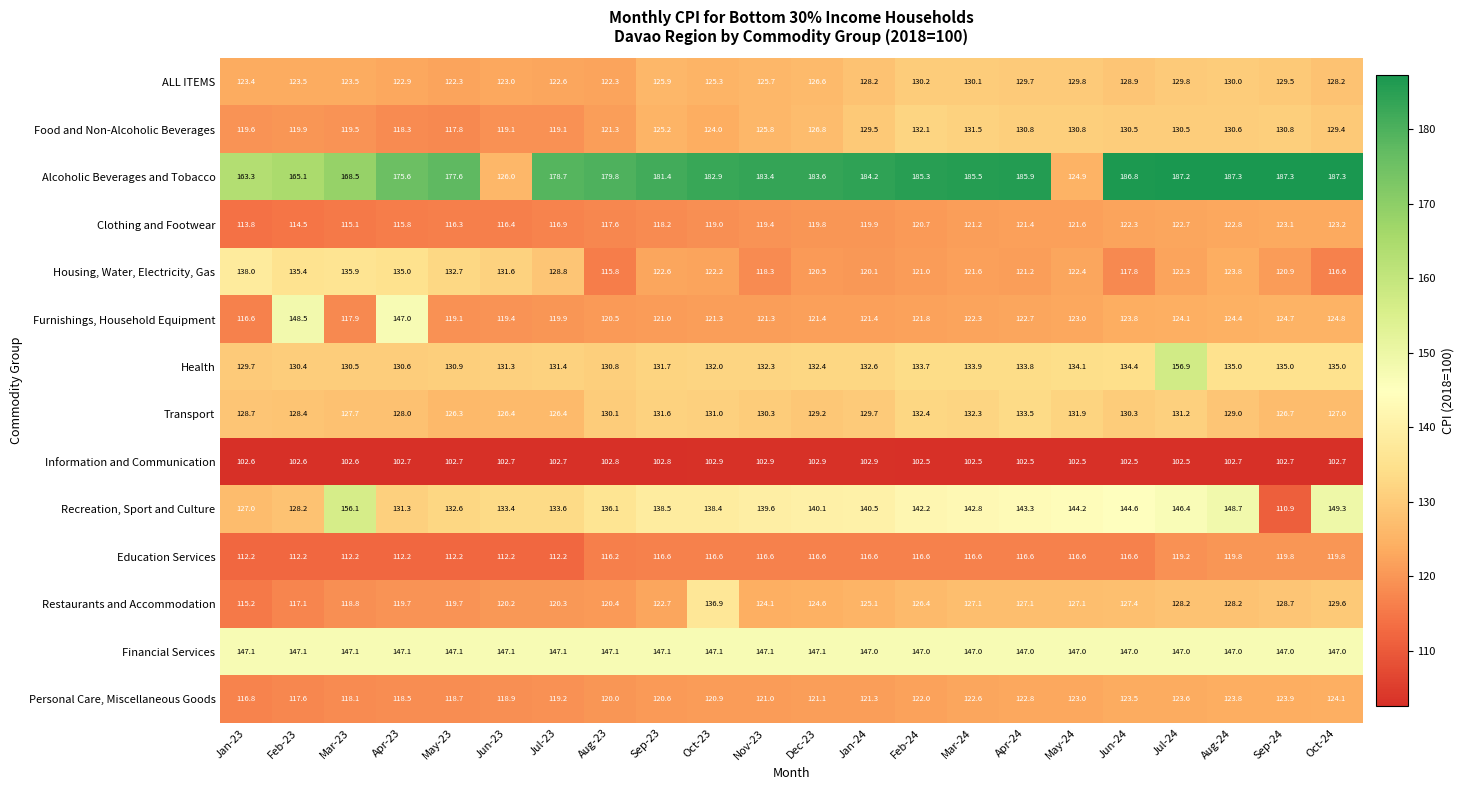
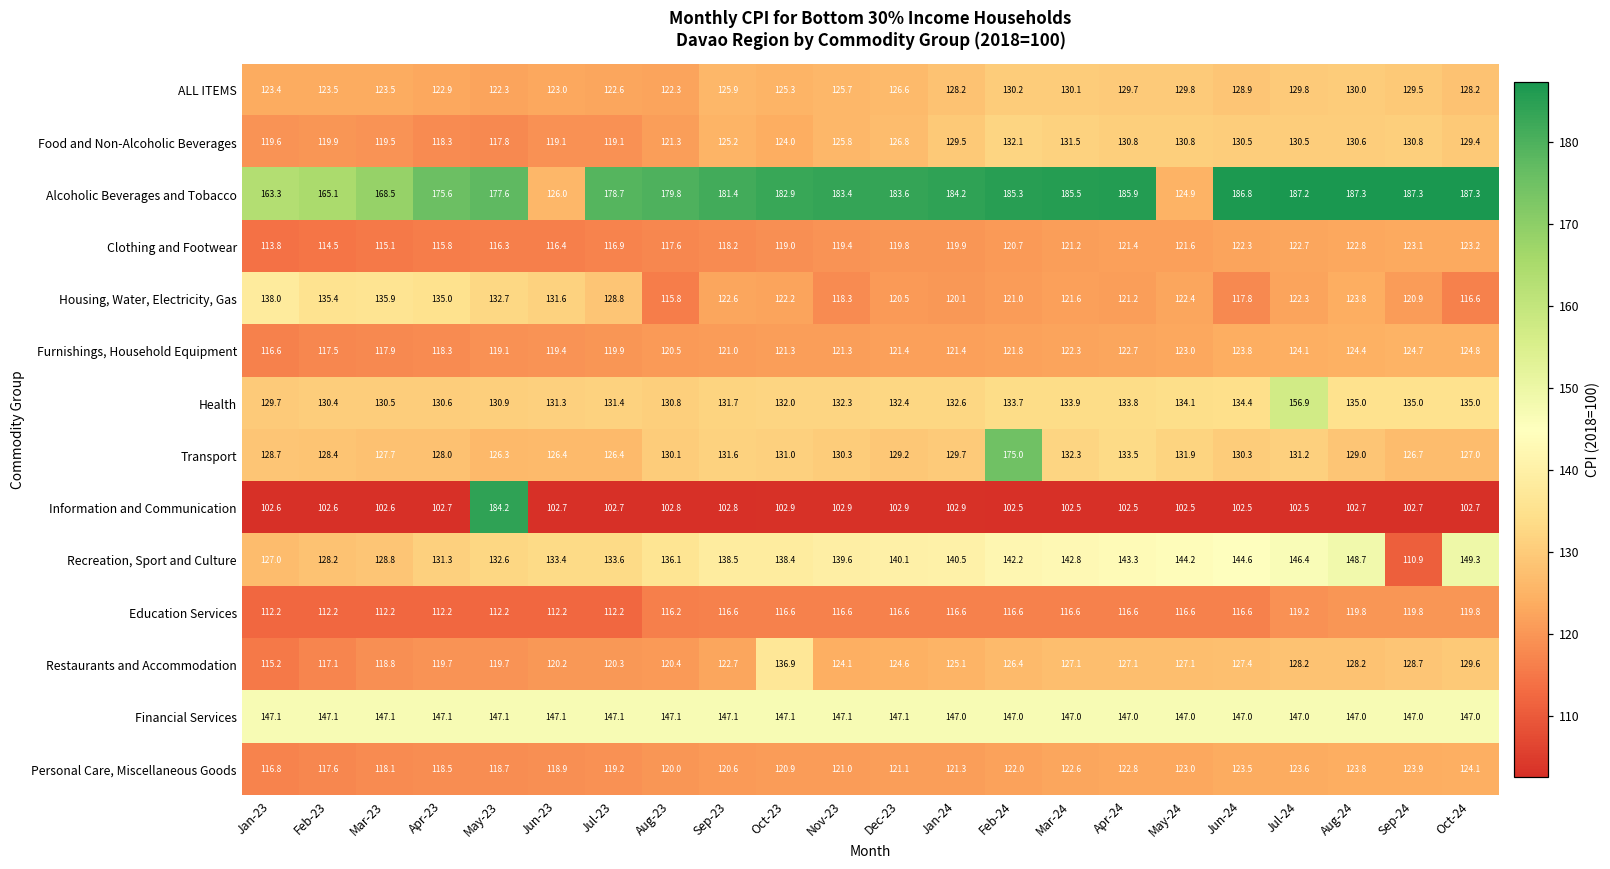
  {
    "Furnishings, Household Equipment": {
      "Jan-23": 116.6,
-     "Feb-23": 148.5,
+     "Feb-23": 117.5,
      "Mar-23": 117.9,
-     "Apr-23": 147.0,
+     "Apr-23": 118.3,
      "May-23": 119.1,
      "Jun-23": 119.4,
      "Jul-23": 119.9,
      "Aug-23": 120.5,
      "Sep-23": 121.0,
      "Oct-23": 121.3,
      "Nov-23": 121.3,
      "Dec-23": 121.4,
      "Jan-24": 121.4,
      "Feb-24": 121.8,
      "Mar-24": 122.3,
      "Apr-24": 122.7,
      "May-24": 123.0,
      "Jun-24": 123.8,
      "Jul-24": 124.1,
      "Aug-24": 124.4,
      "Sep-24": 124.7,
      "Oct-24": 124.8
    },
    "Transport": {
      "Jan-23": 128.7,
      "Feb-23": 128.4,
      "Mar-23": 127.7,
      "Apr-23": 128.0,
      "May-23": 126.3,
      "Jun-23": 126.4,
      "Jul-23": 126.4,
      "Aug-23": 130.1,
      "Sep-23": 131.6,
      "Oct-23": 131.0,
      "Nov-23": 130.3,
      "Dec-23": 129.2,
      "Jan-24": 129.7,
-     "Feb-24": 132.4,
+     "Feb-24": 175.0,
      "Mar-24": 132.3,
      "Apr-24": 133.5,
      "May-24": 131.9,
      "Jun-24": 130.3,
      "Jul-24": 131.2,
      "Aug-24": 129.0,
      "Sep-24": 126.7,
      "Oct-24": 127.0
    },
    "Information and Communication": {
      "Jan-23": 102.6,
      "Feb-23": 102.6,
      "Mar-23": 102.6,
      "Apr-23": 102.7,
-     "May-23": 102.7,
+     "May-23": 184.2,
      "Jun-23": 102.7,
      "Jul-23": 102.7,
      "Aug-23": 102.8,
      "Sep-23": 102.8,
      "Oct-23": 102.9,
      "Nov-23": 102.9,
      "Dec-23": 102.9,
      "Jan-24": 102.9,
      "Feb-24": 102.5,
      "Mar-24": 102.5,
      "Apr-24": 102.5,
      "May-24": 102.5,
      "Jun-24": 102.5,
      "Jul-24": 102.5,
      "Aug-24": 102.7,
      "Sep-24": 102.7,
      "Oct-24": 102.7
    },
    "Recreation, Sport and Culture": {
      "Jan-23": 127.0,
      "Feb-23": 128.2,
-     "Mar-23": 156.1,
+     "Mar-23": 128.8,
      "Apr-23": 131.3,
      "May-23": 132.6,
      "Jun-23": 133.4,
      "Jul-23": 133.6,
      "Aug-23": 136.1,
      "Sep-23": 138.5,
      "Oct-23": 138.4,
      "Nov-23": 139.6,
      "Dec-23": 140.1,
      "Jan-24": 140.5,
      "Feb-24": 142.2,
      "Mar-24": 142.8,
      "Apr-24": 143.3,
      "May-24": 144.2,
      "Jun-24": 144.6,
      "Jul-24": 146.4,
      "Aug-24": 148.7,
      "Sep-24": 110.9,
      "Oct-24": 149.3
    }
  }
